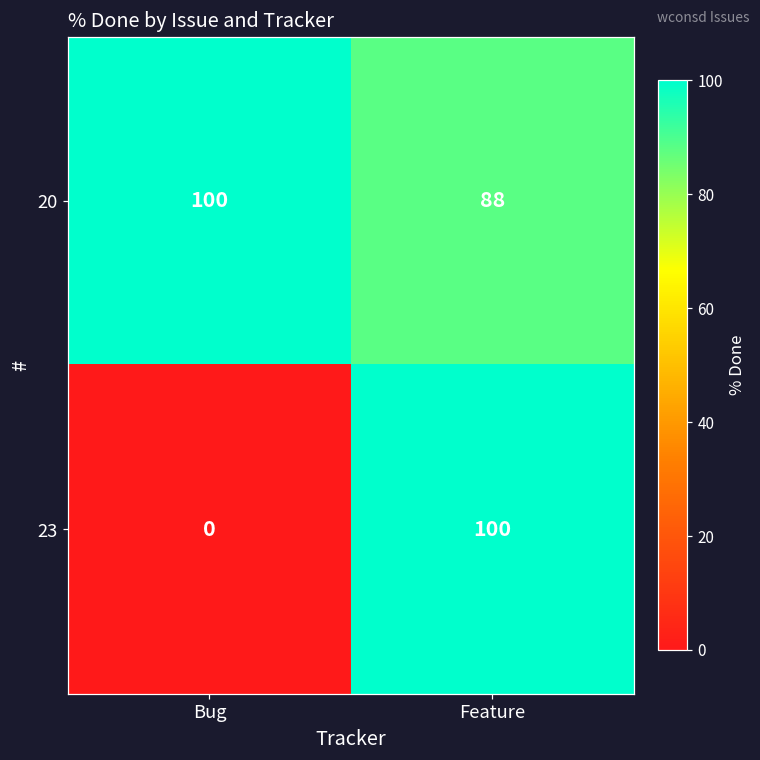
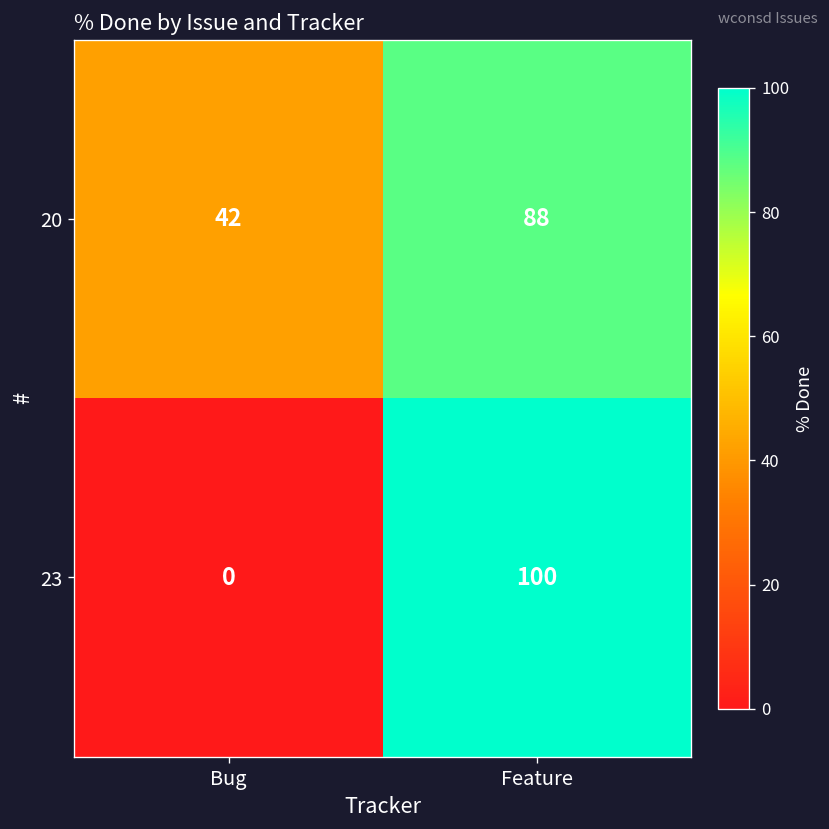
  {
    "20": {
-     "Bug": 100,
+     "Bug": 42,
      "Feature": 88
    },
    "23": {
      "Bug": 0,
      "Feature": 100
    }
  }
